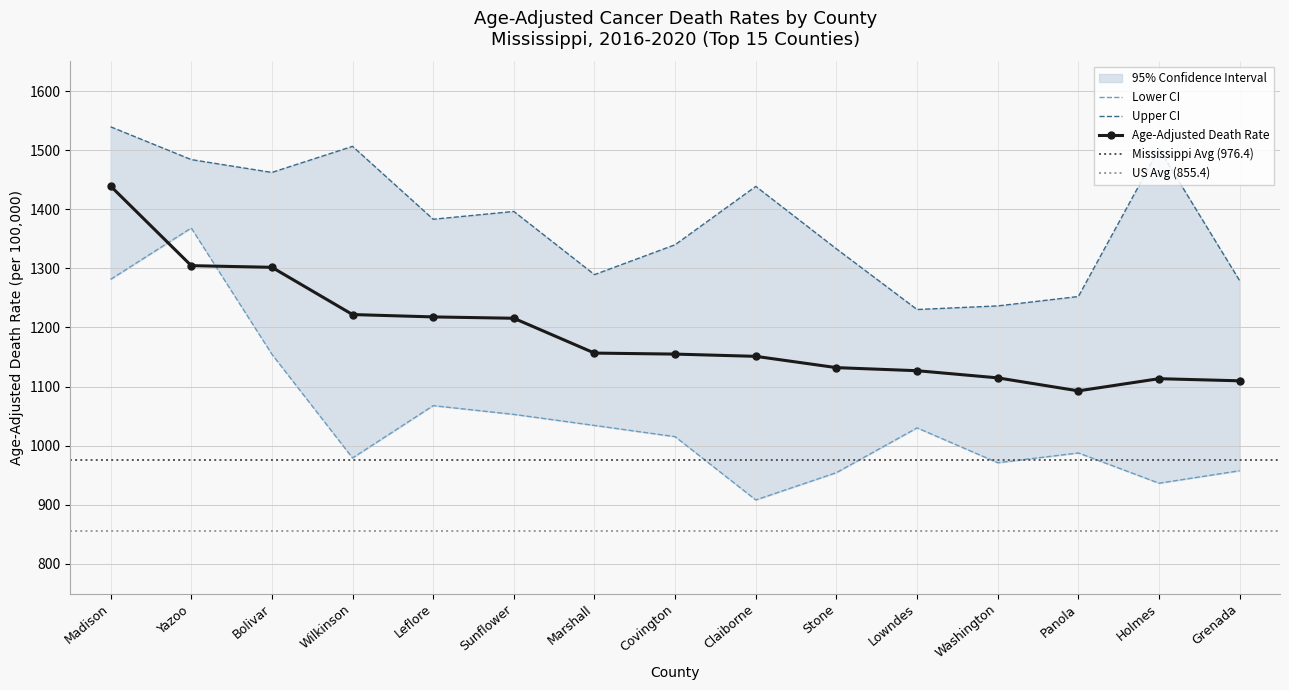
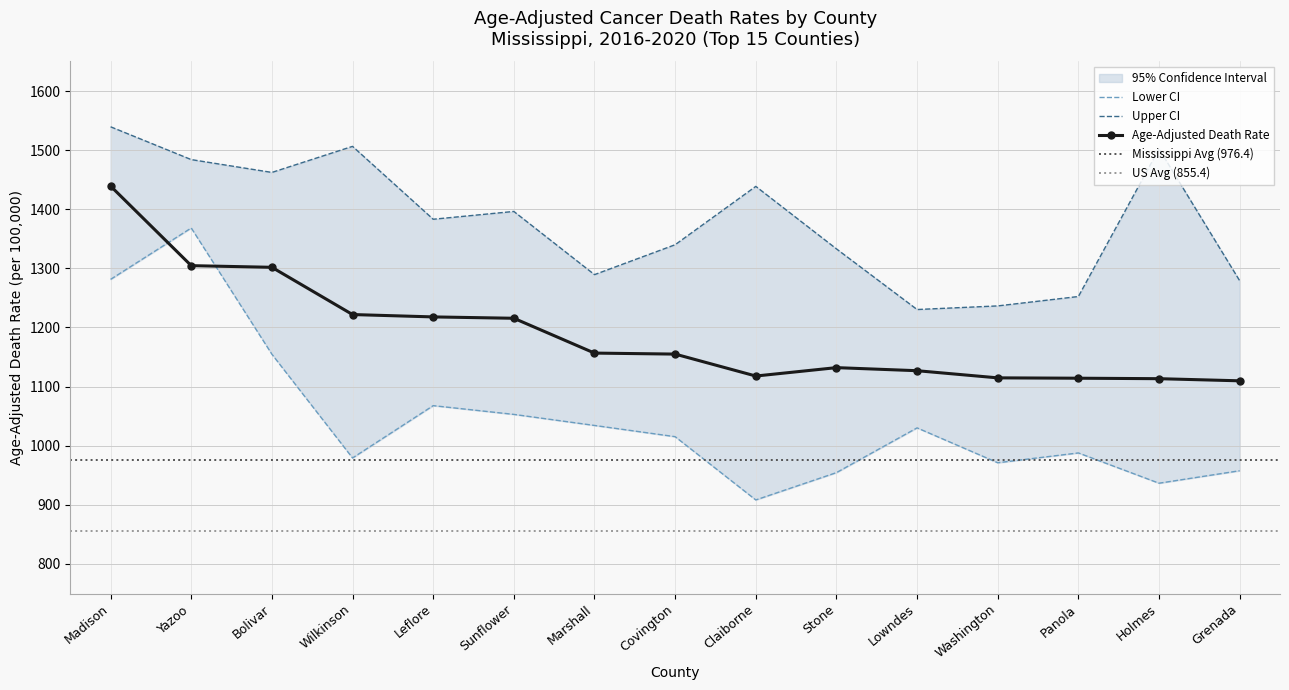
  {
    "Lower CI": {
      "Madison": 1280,
      "Yazoo": 1370,
      "Bolivar": 1150,
      "Wilkinson": 980,
      "Leflore": 1070,
      "Sunflower": 1050,
      "Marshall": 1030,
      "Covington": 1020,
      "Claiborne": 910,
      "Stone": 950,
      "Lowndes": 1030,
      "Washington": 970,
      "Panola": 990,
      "Holmes": 940,
      "Grenada": 960
    },
    "95% Confidence Interval": {
      "Madison": 1540,
      "Yazoo": 1480,
      "Bolivar": 1460,
      "Wilkinson": 1510,
      "Leflore": 1380,
      "Sunflower": 1400,
      "Marshall": 1290,
      "Covington": 1340,
      "Claiborne": 1440,
      "Stone": 1330,
      "Lowndes": 1230,
      "Washington": 1240,
      "Panola": 1250,
      "Grenada": 1280
    },
    "Age-Adjusted Death Rate": {
      "Madison": 1440,
      "Yazoo": 1300,
      "Bolivar": 1300,
      "Wilkinson": 1220,
      "Leflore": 1220,
      "Sunflower": 1220,
      "Marshall": 1160,
      "Covington": 1160,
-     "Claiborne": 1150,
+     "Claiborne": 1120,
      "Stone": 1130,
      "Lowndes": 1130,
      "Washington": 1110,
-     "Panola": 1090,
+     "Panola": 1110,
      "Holmes": 1110,
      "Grenada": 1110
    }
  }
